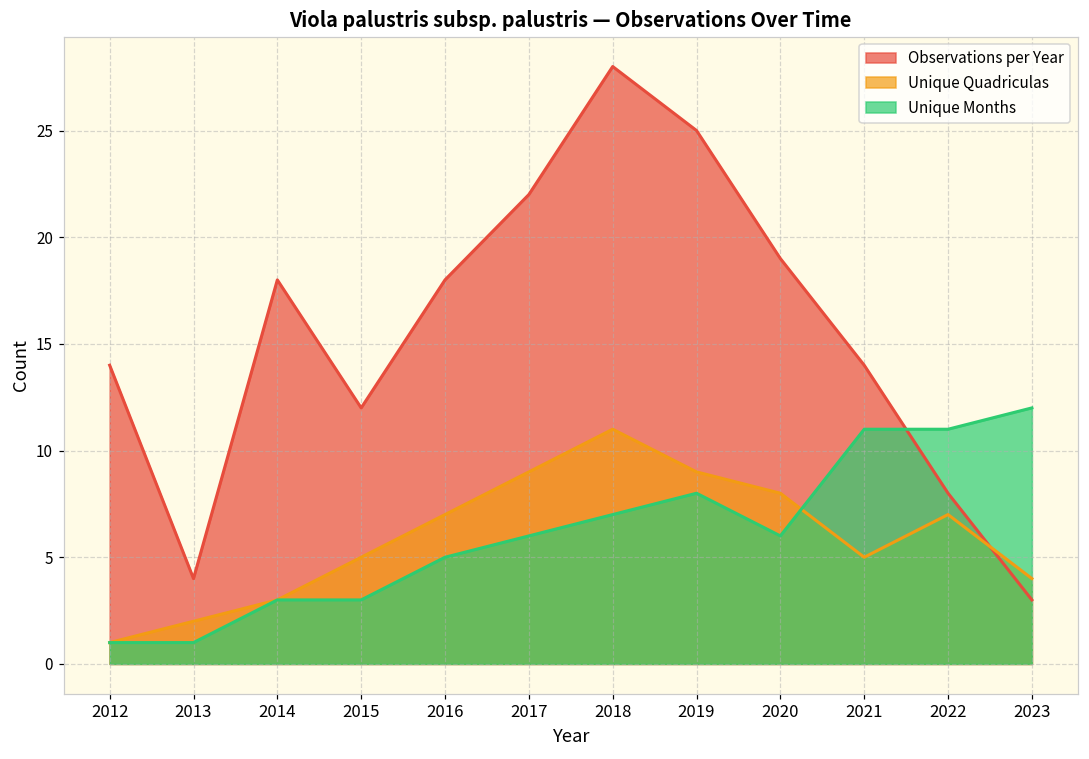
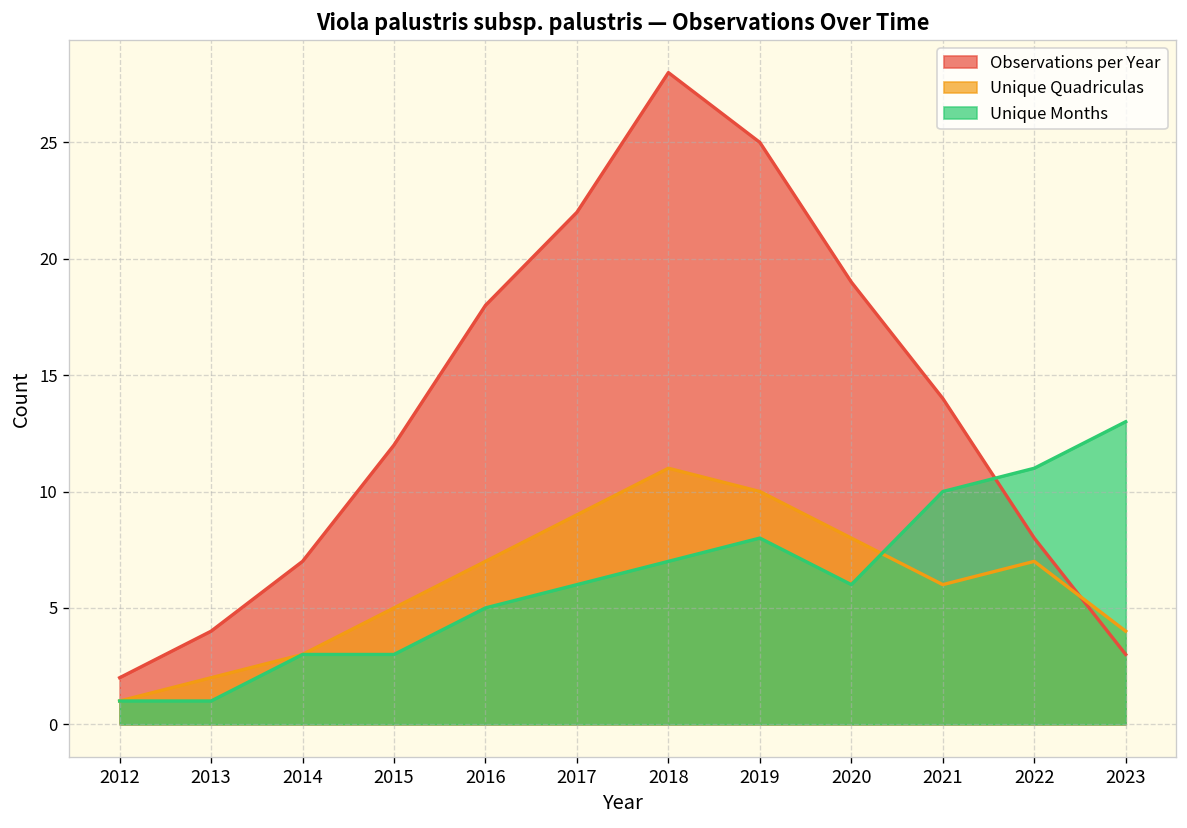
  {
    "Observations per Year": {
-     "2012": 14,
+     "2012": 2,
      "2013": 4,
-     "2014": 18,
+     "2014": 7,
      "2015": 12,
      "2016": 18,
      "2017": 22,
      "2018": 28,
      "2019": 25,
      "2020": 19,
      "2021": 14,
      "2022": 8,
      "2023": 3
    },
    "Unique Quadriculas": {
      "2013": 2,
      "2015": 5,
      "2016": 7,
      "2017": 9,
      "2018": 11,
-     "2019": 9,
+     "2019": 10,
      "2020": 8,
-     "2021": 5,
+     "2021": 6,
      "2022": 7,
      "2023": 4
    },
    "Unique Months": {
      "2013": 1,
      "2015": 3,
      "2016": 5,
      "2017": 6,
      "2018": 7,
      "2019": 8,
      "2020": 6,
-     "2021": 11,
+     "2021": 10,
      "2022": 11,
-     "2023": 12
+     "2023": 13
    }
  }
